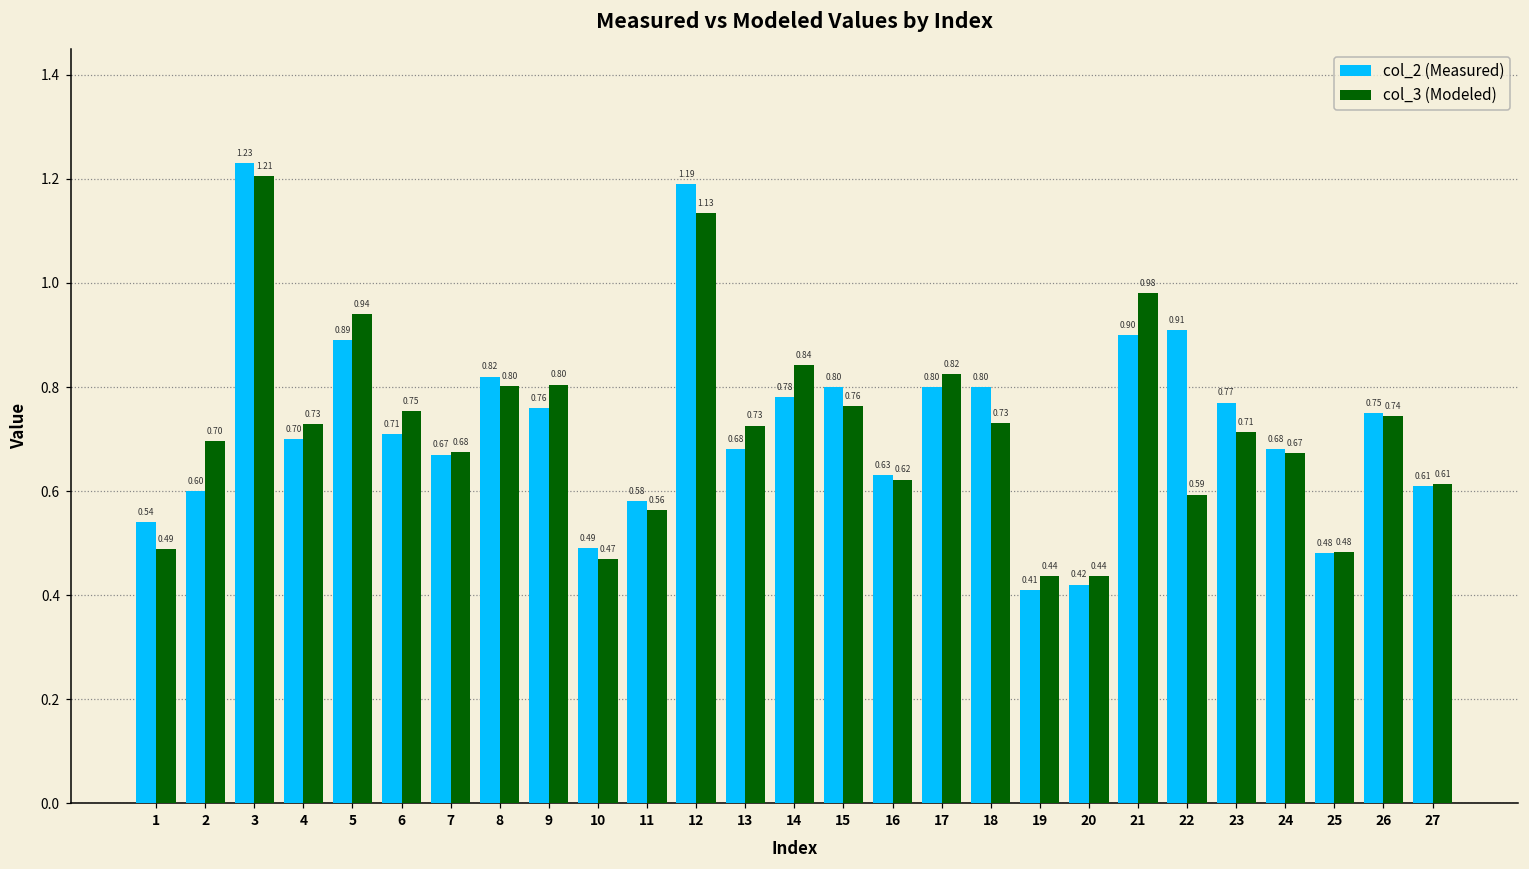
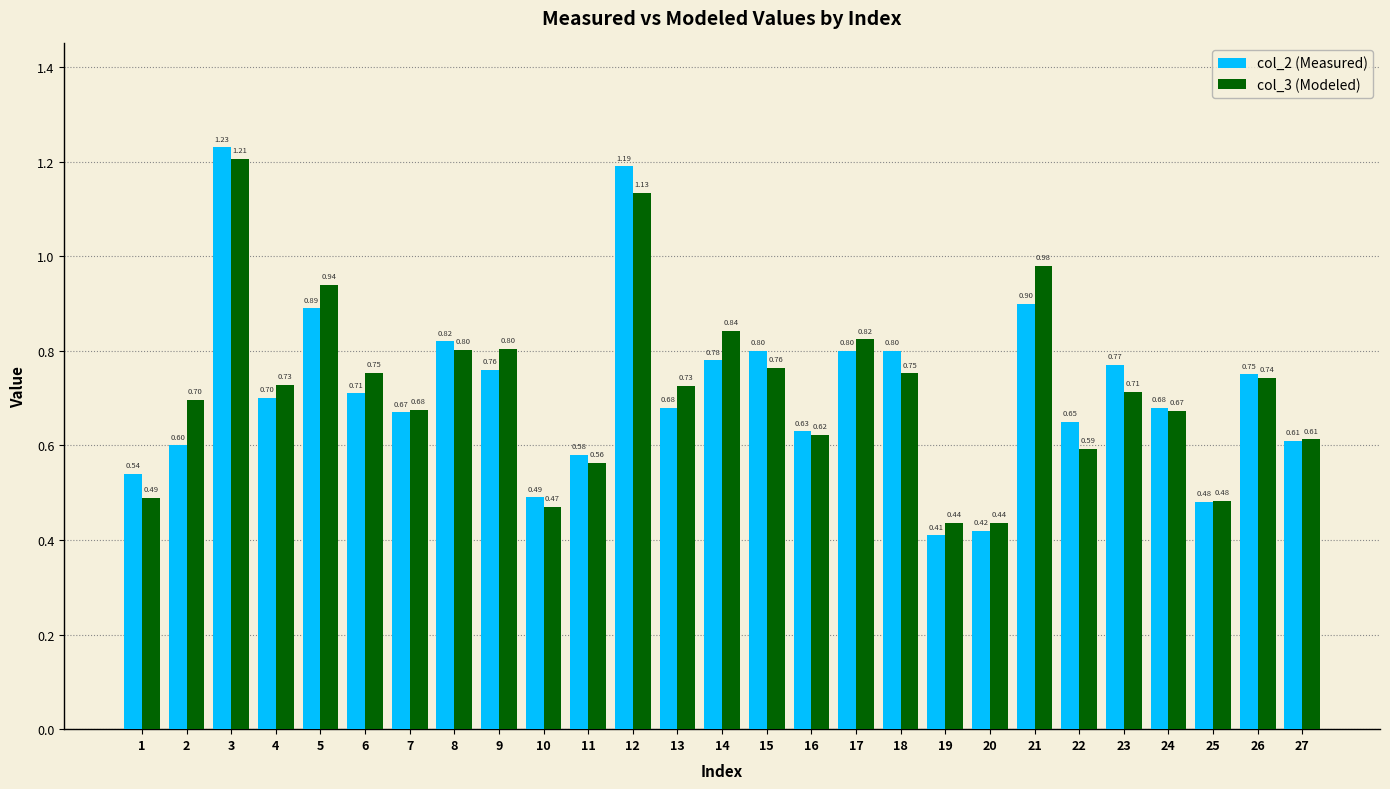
  {
    "col_2 (Measured)": {
      "1": 0.54,
      "2": 0.60,
      "3": 1.23,
      "4": 0.70,
      "5": 0.89,
      "6": 0.71,
      "7": 0.67,
      "8": 0.82,
      "9": 0.76,
      "10": 0.49,
      "11": 0.58,
      "12": 1.19,
      "13": 0.68,
      "14": 0.78,
      "15": 0.80,
      "16": 0.63,
      "17": 0.80,
      "18": 0.80,
      "19": 0.41,
      "20": 0.42,
      "21": 0.90,
-     "22": 0.91,
+     "22": 0.65,
      "23": 0.77,
      "24": 0.68,
      "25": 0.48,
      "26": 0.75,
      "27": 0.61
    },
    "col_3 (Modeled)": {
      "1": 0.49,
      "2": 0.70,
      "3": 1.21,
      "4": 0.73,
      "5": 0.94,
      "6": 0.75,
      "7": 0.68,
      "8": 0.80,
      "9": 0.80,
      "10": 0.47,
      "11": 0.56,
      "12": 1.13,
      "13": 0.73,
      "14": 0.84,
      "15": 0.76,
      "16": 0.62,
      "17": 0.82,
-     "18": 0.73,
+     "18": 0.75,
      "19": 0.44,
      "20": 0.44,
      "21": 0.98,
      "22": 0.59,
      "23": 0.71,
      "24": 0.67,
      "25": 0.48,
      "26": 0.74,
      "27": 0.61
    }
  }
